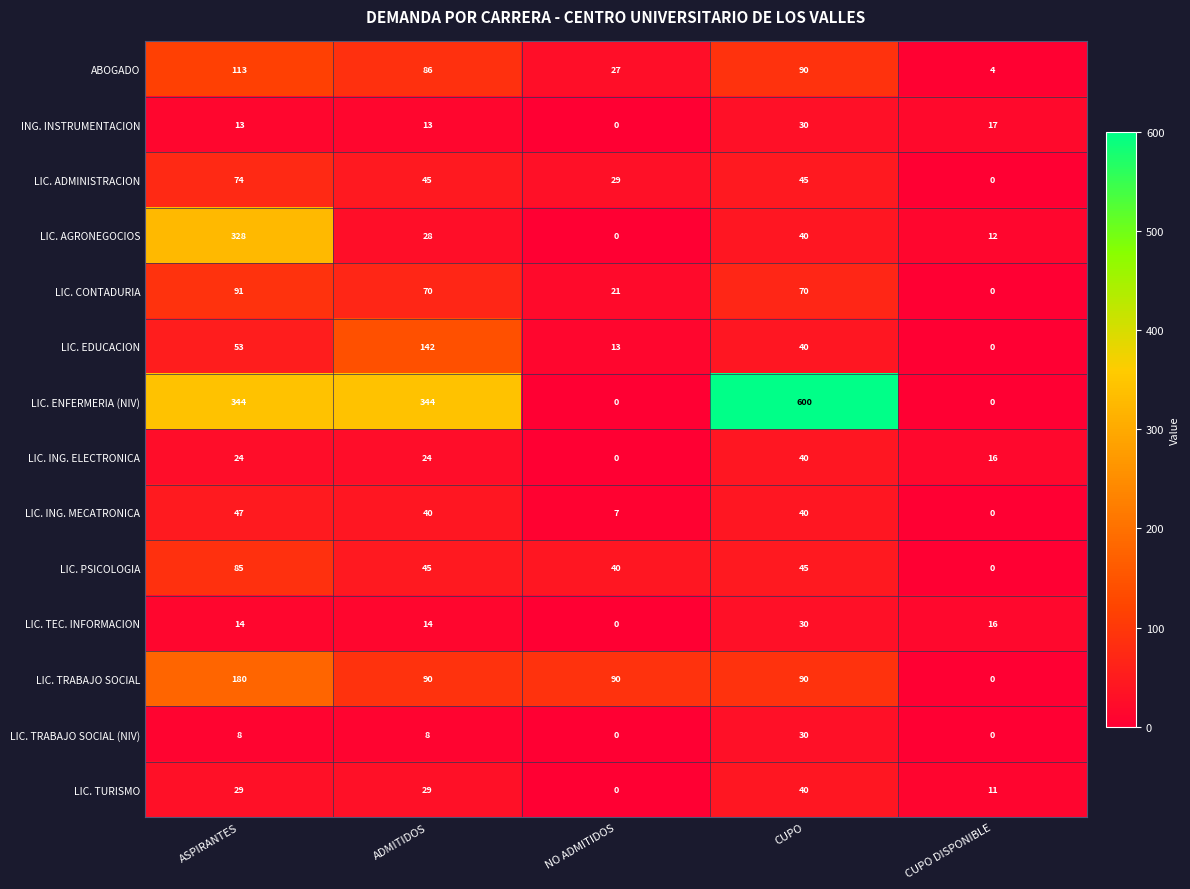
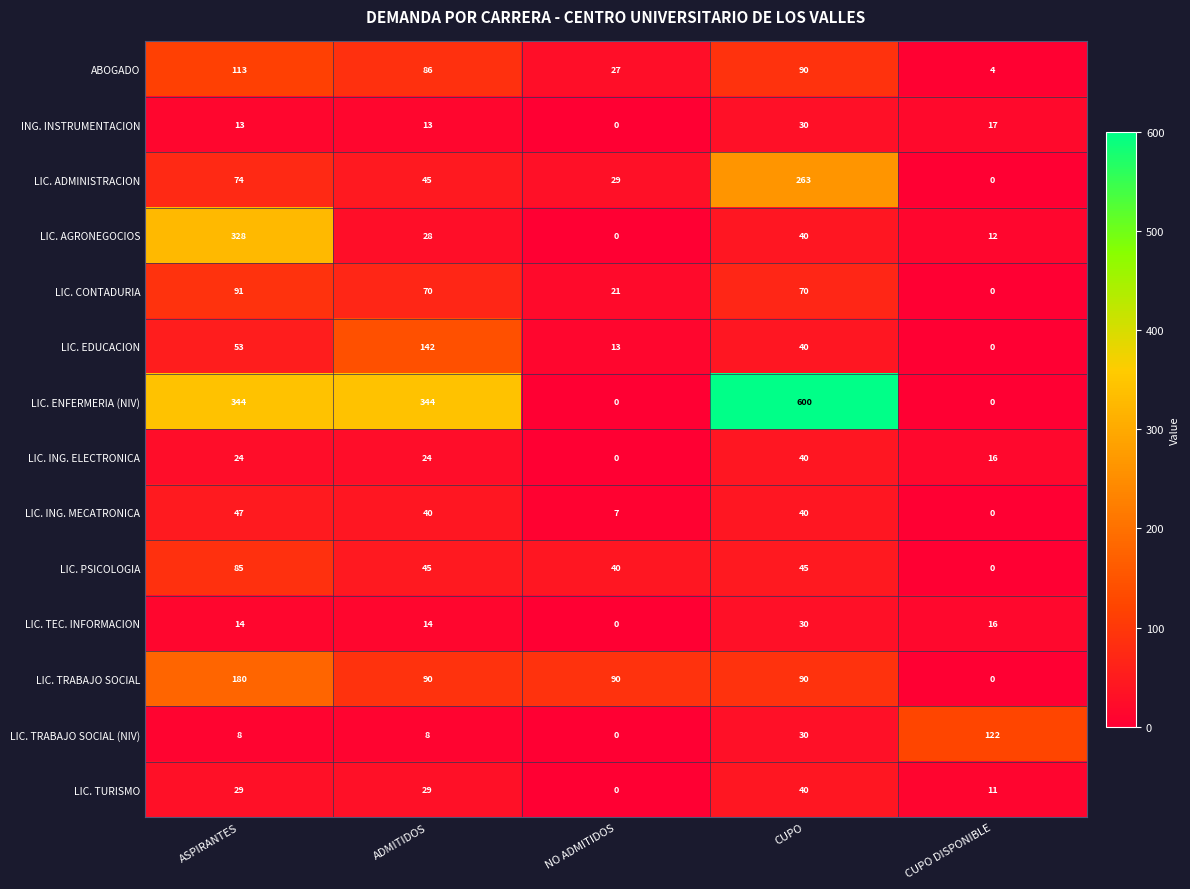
  {
    "ABOGADO": {
      "ASPIRANTES": 113,
      "ADMITIDOS": 86,
      "NO ADMITIDOS": 27,
      "CUPO": 90,
      "CUPO DISPONIBLE": 4
    },
    "ING. INSTRUMENTACION": {
      "ASPIRANTES": 13,
      "ADMITIDOS": 13,
      "NO ADMITIDOS": 0,
      "CUPO": 30,
      "CUPO DISPONIBLE": 17
    },
    "LIC. ADMINISTRACION": {
      "ASPIRANTES": 74,
      "ADMITIDOS": 45,
      "NO ADMITIDOS": 29,
-     "CUPO": 45,
+     "CUPO": 263,
      "CUPO DISPONIBLE": 0
    },
    "LIC. AGRONEGOCIOS": {
      "ASPIRANTES": 328,
      "ADMITIDOS": 28,
      "NO ADMITIDOS": 0,
      "CUPO": 40,
      "CUPO DISPONIBLE": 12
    },
    "LIC. CONTADURIA": {
      "ASPIRANTES": 91,
      "ADMITIDOS": 70,
      "NO ADMITIDOS": 21,
      "CUPO": 70,
      "CUPO DISPONIBLE": 0
    },
    "LIC. EDUCACION": {
      "ASPIRANTES": 53,
      "ADMITIDOS": 142,
      "NO ADMITIDOS": 13,
      "CUPO": 40,
      "CUPO DISPONIBLE": 0
    },
    "LIC. ENFERMERIA (NIV)": {
      "ASPIRANTES": 344,
      "ADMITIDOS": 344,
      "NO ADMITIDOS": 0,
      "CUPO": 600,
      "CUPO DISPONIBLE": 0
    },
    "LIC. ING. ELECTRONICA": {
      "ASPIRANTES": 24,
      "ADMITIDOS": 24,
      "NO ADMITIDOS": 0,
      "CUPO": 40,
      "CUPO DISPONIBLE": 16
    },
    "LIC. ING. MECATRONICA": {
      "ASPIRANTES": 47,
      "ADMITIDOS": 40,
      "NO ADMITIDOS": 7,
      "CUPO": 40,
      "CUPO DISPONIBLE": 0
    },
    "LIC. PSICOLOGIA": {
      "ASPIRANTES": 85,
      "ADMITIDOS": 45,
      "NO ADMITIDOS": 40,
      "CUPO": 45,
      "CUPO DISPONIBLE": 0
    },
    "LIC. TEC. INFORMACION": {
      "ASPIRANTES": 14,
      "ADMITIDOS": 14,
      "NO ADMITIDOS": 0,
      "CUPO": 30,
      "CUPO DISPONIBLE": 16
    },
    "LIC. TRABAJO SOCIAL": {
      "ASPIRANTES": 180,
      "ADMITIDOS": 90,
      "NO ADMITIDOS": 90,
      "CUPO": 90,
      "CUPO DISPONIBLE": 0
    },
    "LIC. TRABAJO SOCIAL (NIV)": {
      "ASPIRANTES": 8,
      "ADMITIDOS": 8,
      "NO ADMITIDOS": 0,
      "CUPO": 30,
-     "CUPO DISPONIBLE": 0
+     "CUPO DISPONIBLE": 122
    },
    "LIC. TURISMO": {
      "ASPIRANTES": 29,
      "ADMITIDOS": 29,
      "NO ADMITIDOS": 0,
      "CUPO": 40,
      "CUPO DISPONIBLE": 11
    }
  }
